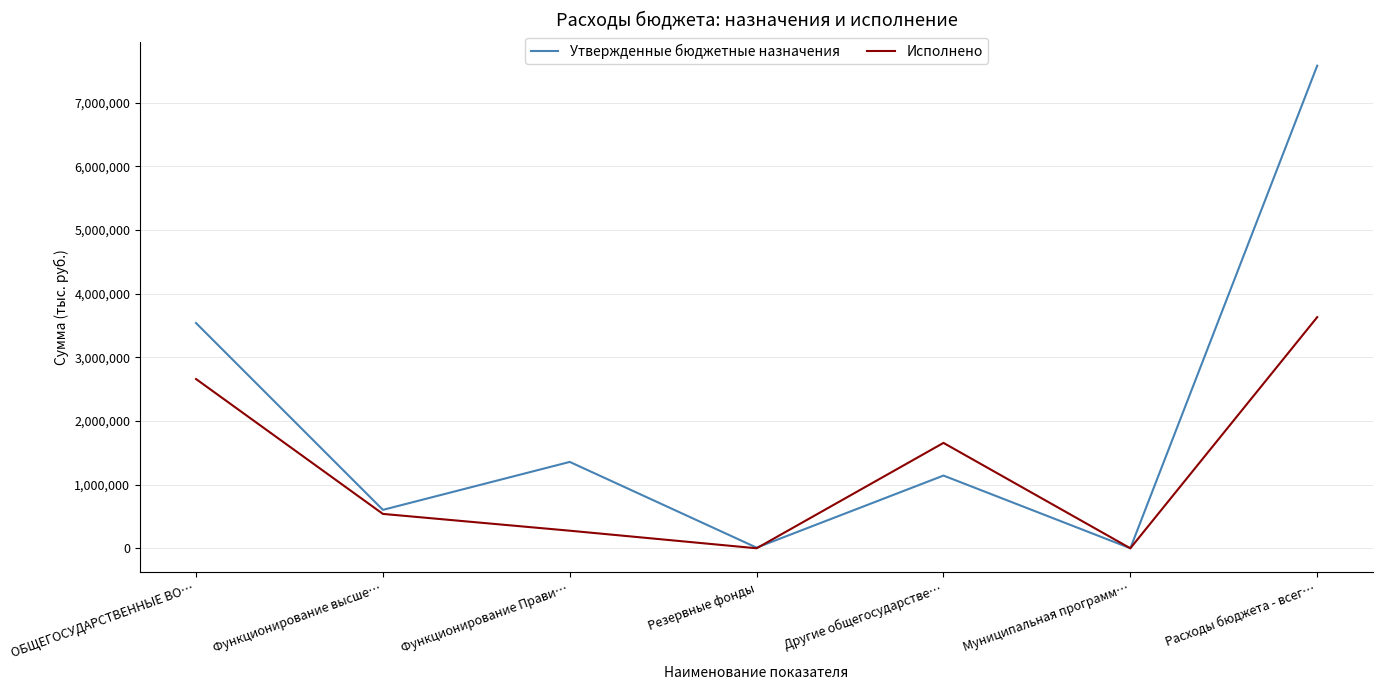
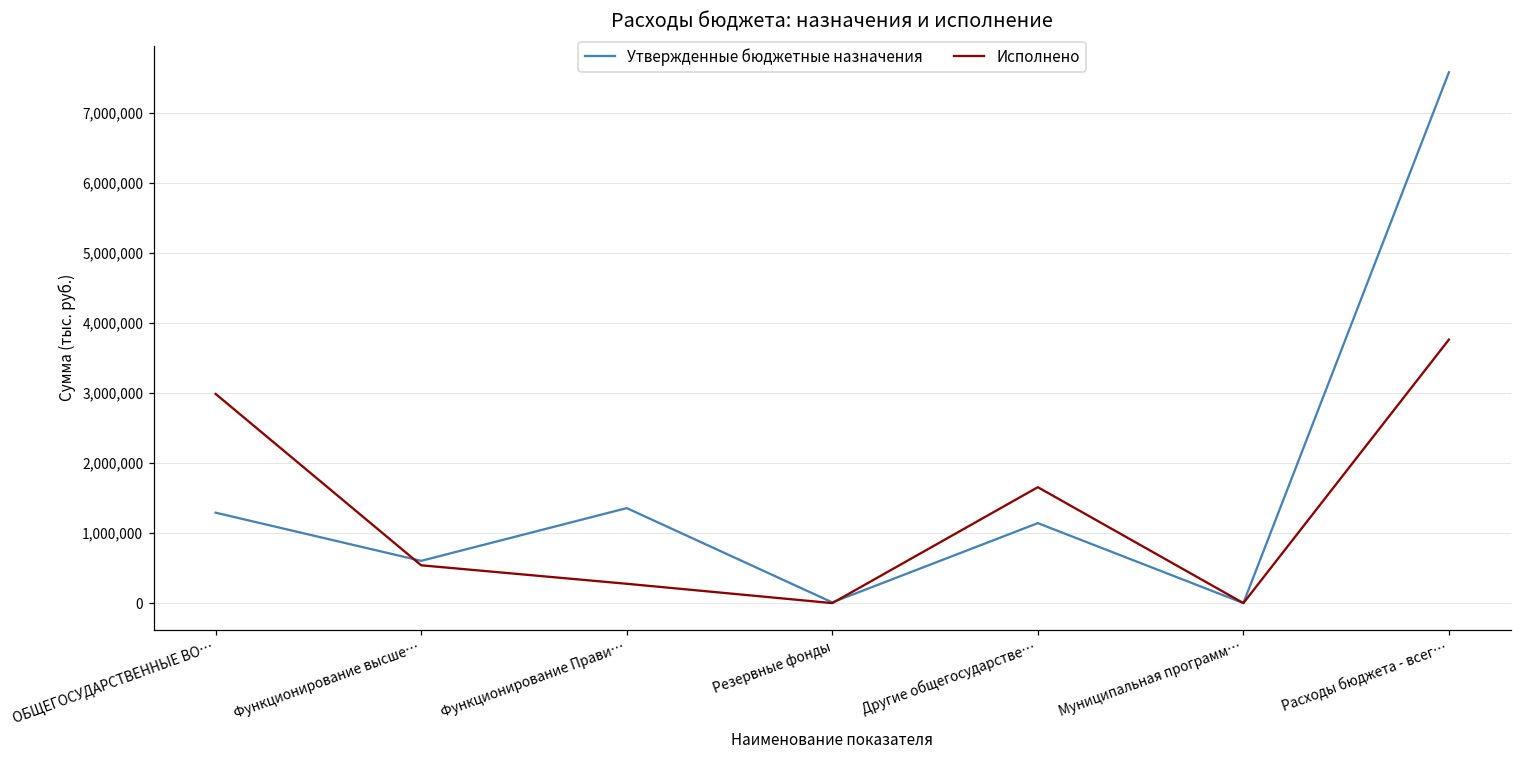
  {
    "Утвержденные бюджетные назначения": {
-     "ОБЩЕГОСУДАРСТВЕННЫЕ ВО…": "3,500,000",
+     "ОБЩЕГОСУДАРСТВЕННЫЕ ВО…": "1,300,000",
      "Функционирование высше…": "600,000",
      "Функционирование Прави…": "1,400,000",
      "Другие общегосударстве…": "1,100,000",
      "Расходы бюджета - всег…": "7,600,000"
    },
    "Исполнено": {
-     "ОБЩЕГОСУДАРСТВЕННЫЕ ВО…": "2,700,000",
+     "ОБЩЕГОСУДАРСТВЕННЫЕ ВО…": "3,000,000",
      "Функционирование высше…": "500,000",
      "Функционирование Прави…": "300,000",
      "Другие общегосударстве…": "1,700,000",
-     "Расходы бюджета - всег…": "3,600,000"
+     "Расходы бюджета - всег…": "3,800,000"
    }
  }
